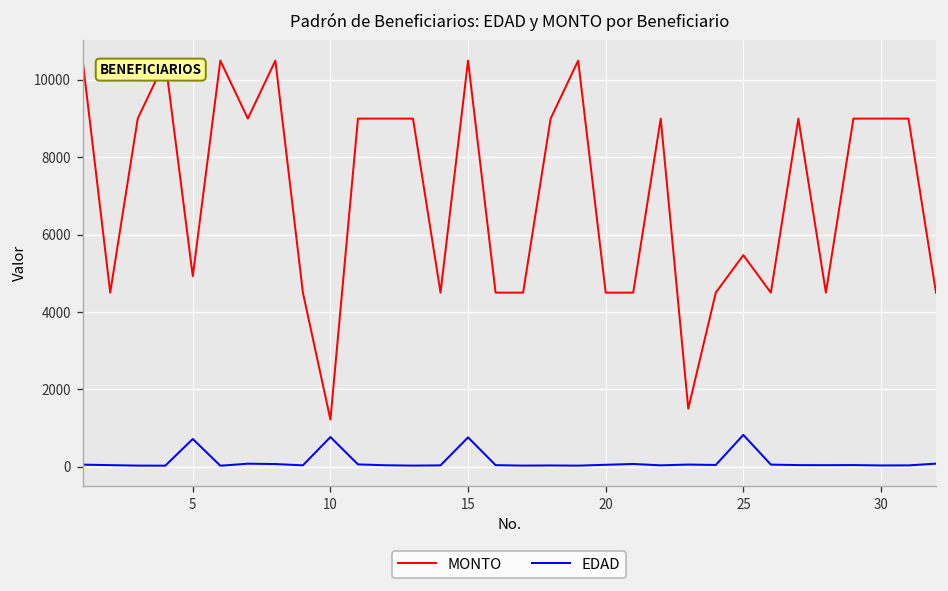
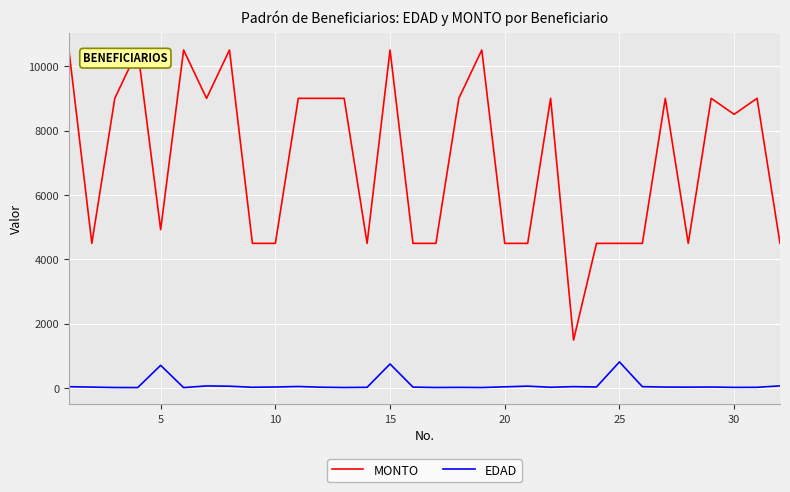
  {
    "MONTO": {
      "5": 4900,
-     "10": 1200,
+     "10": 4500,
      "15": 10500,
      "20": 4500,
-     "25": 5500,
-     "30": 9000
+     "25": 4500,
+     "30": 8500
    },
    "EDAD": {
      "5": 700,
-     "10": 800,
+     "10": 0,
      "15": 800,
      "20": 0,
      "25": 800,
      "30": 0
    }
  }
